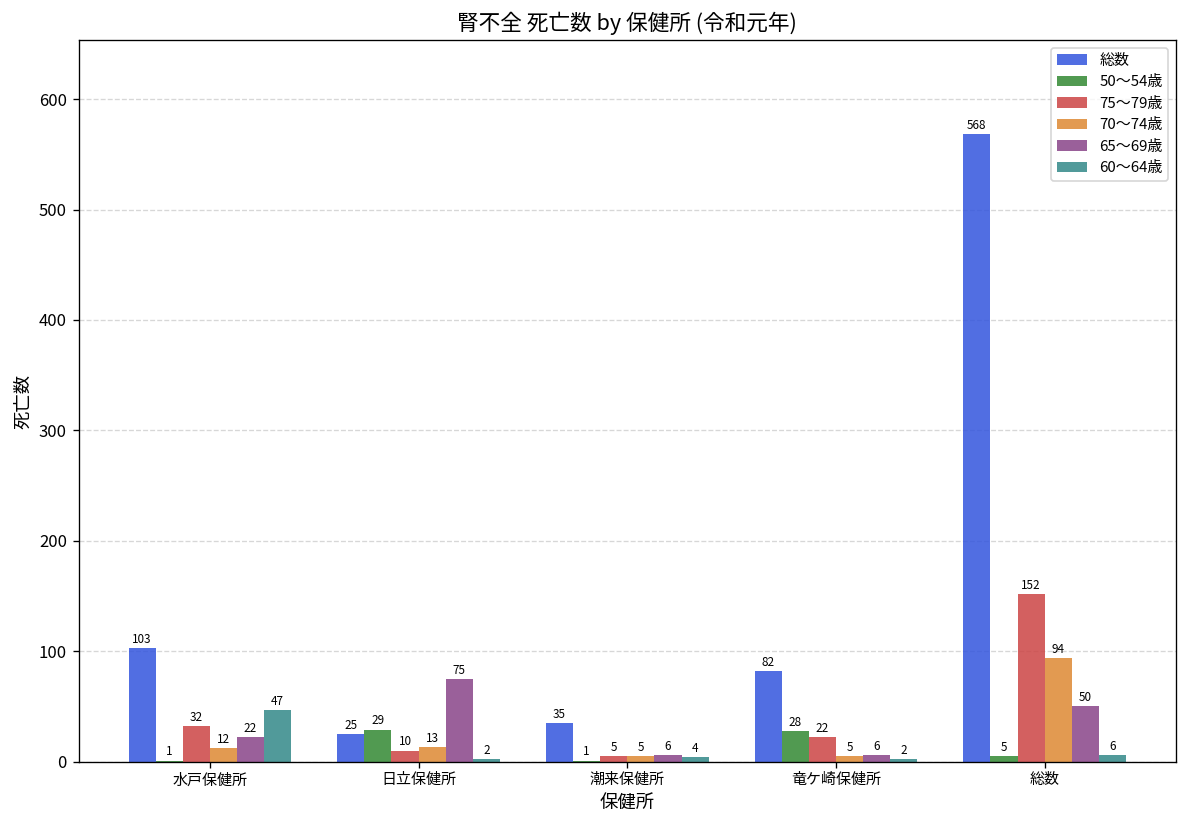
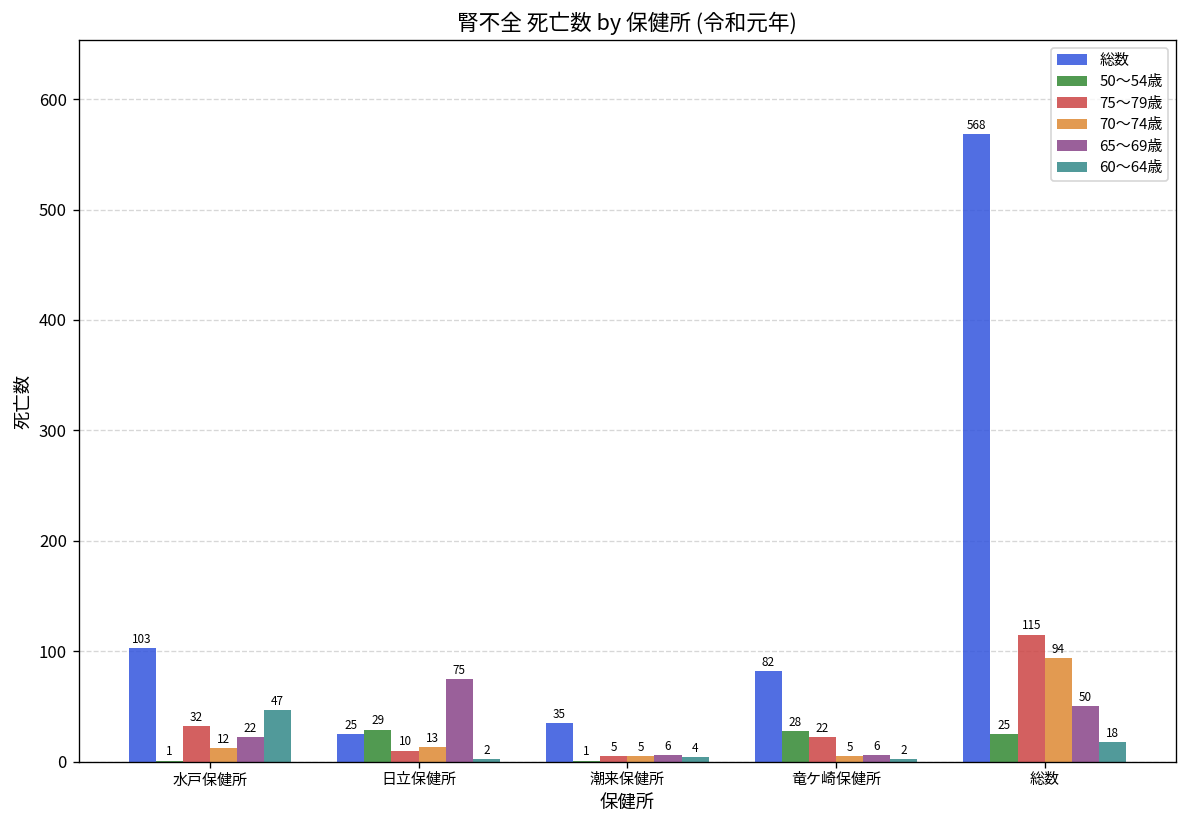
  {
    "総数": {
      "水戸保健所": 103,
      "日立保健所": 25,
      "潮来保健所": 35,
      "竜ケ崎保健所": 82,
      "総数": 568
    },
    "50～54歳": {
      "水戸保健所": 1,
      "日立保健所": 29,
      "潮来保健所": 1,
      "竜ケ崎保健所": 28,
-     "総数": 5
+     "総数": 25
    },
    "75～79歳": {
      "水戸保健所": 32,
      "日立保健所": 10,
      "潮来保健所": 5,
      "竜ケ崎保健所": 22,
-     "総数": 152
+     "総数": 115
    },
    "70～74歳": {
      "水戸保健所": 12,
      "日立保健所": 13,
      "潮来保健所": 5,
      "竜ケ崎保健所": 5,
      "総数": 94
    },
    "65～69歳": {
      "水戸保健所": 22,
      "日立保健所": 75,
      "潮来保健所": 6,
      "竜ケ崎保健所": 6,
      "総数": 50
    },
    "60～64歳": {
      "水戸保健所": 47,
      "日立保健所": 2,
      "潮来保健所": 4,
      "竜ケ崎保健所": 2,
-     "総数": 6
+     "総数": 18
    }
  }
